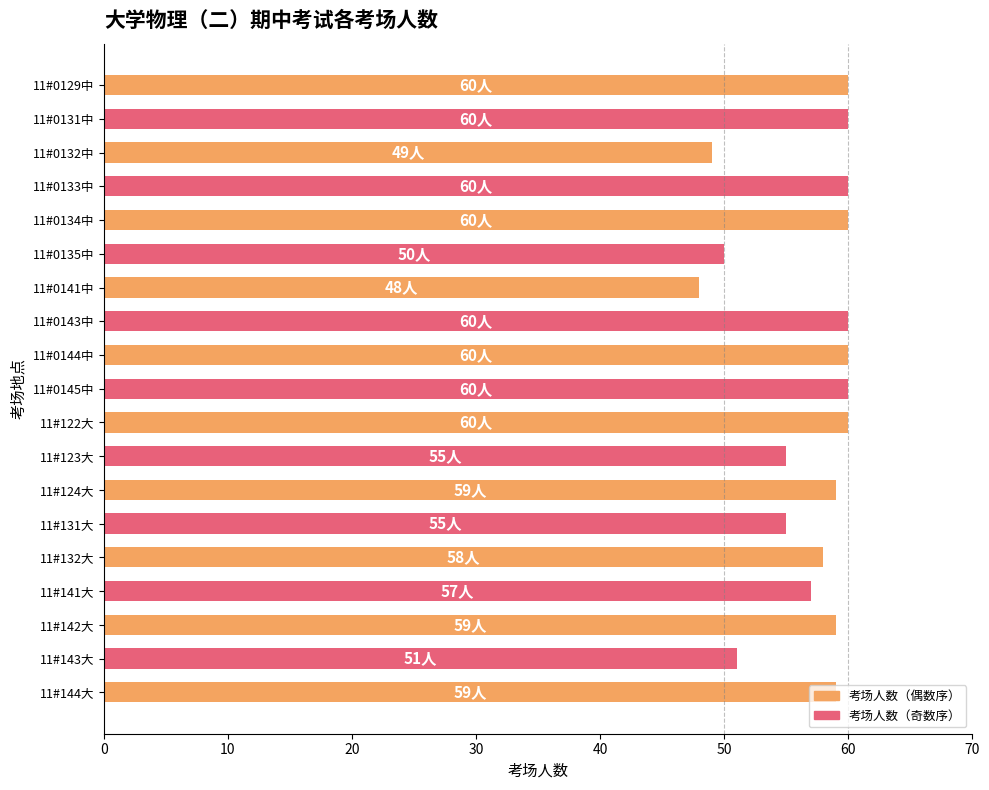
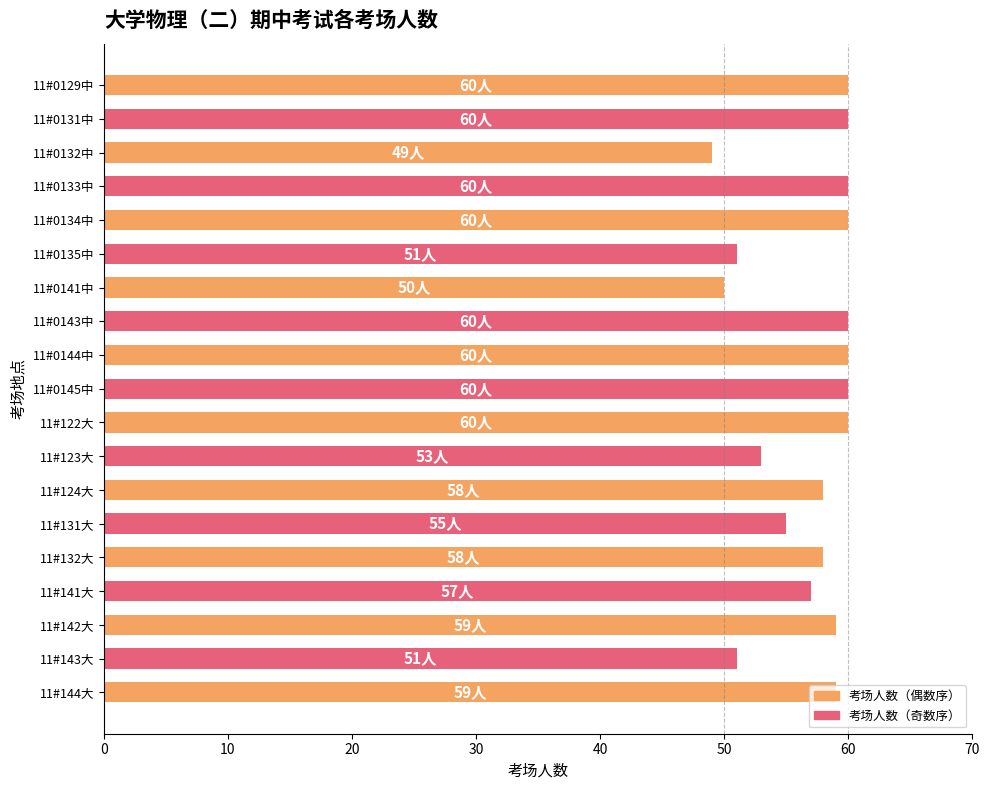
  {
    "11#0129中": "60人",
    "11#0131中": "60人",
    "11#0132中": "49人",
    "11#0133中": "60人",
    "11#0134中": "60人",
-   "11#0135中": "50人",
-   "11#0141中": "48人",
+   "11#0135中": "51人",
+   "11#0141中": "50人",
    "11#0143中": "60人",
    "11#0144中": "60人",
    "11#0145中": "60人",
    "11#122大": "60人",
-   "11#123大": "55人",
-   "11#124大": "59人",
+   "11#123大": "53人",
+   "11#124大": "58人",
    "11#131大": "55人",
    "11#132大": "58人",
    "11#141大": "57人",
    "11#142大": "59人",
    "11#143大": "51人"
  }
